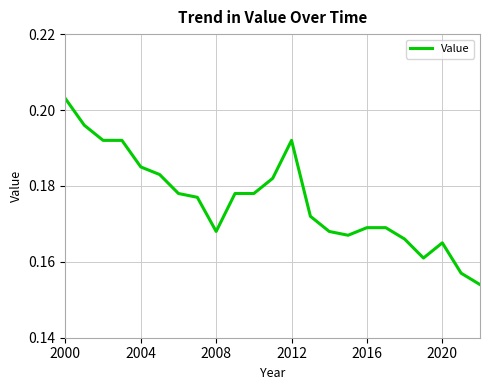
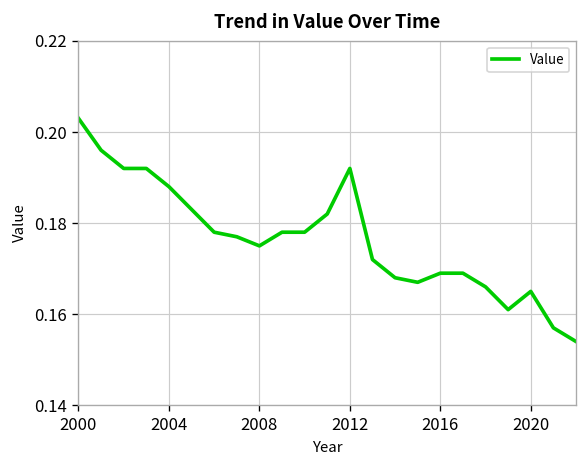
  {
    "2000": 0.203,
-   "2004": 0.185,
-   "2008": 0.168,
+   "2004": 0.188,
+   "2008": 0.175,
    "2012": 0.192,
    "2016": 0.169,
    "2020": 0.165
  }
